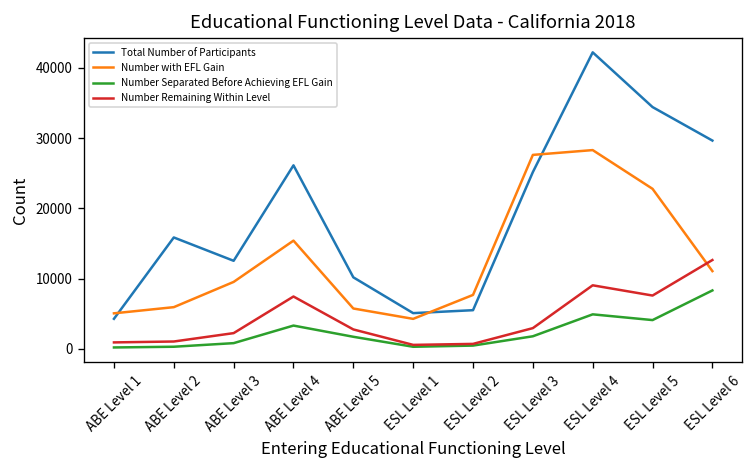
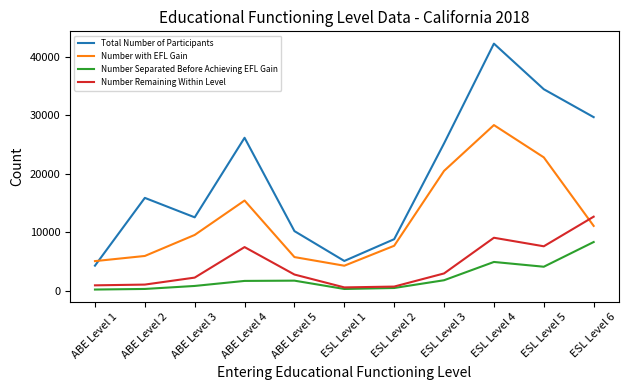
  {
    "Total Number of Participants": {
      "ABE Level 1": 4000,
      "ABE Level 2": 16000,
      "ABE Level 3": 13000,
      "ABE Level 4": 26000,
      "ABE Level 5": 10000,
      "ESL Level 1": 5000,
-     "ESL Level 2": 5000,
+     "ESL Level 2": 9000,
      "ESL Level 3": 25000,
      "ESL Level 4": 42000,
      "ESL Level 5": 34000,
      "ESL Level 6": 30000
    },
    "Number with EFL Gain": {
      "ABE Level 1": 5000,
      "ABE Level 2": 6000,
      "ABE Level 3": 10000,
      "ABE Level 4": 15000,
      "ABE Level 5": 6000,
      "ESL Level 1": 4000,
      "ESL Level 2": 8000,
-     "ESL Level 3": 28000,
+     "ESL Level 3": 20000,
      "ESL Level 4": 28000,
      "ESL Level 5": 23000,
      "ESL Level 6": 11000
    },
    "Number Separated Before Achieving EFL Gain": {
      "ABE Level 1": 0,
      "ABE Level 2": 0,
      "ABE Level 3": 1000,
-     "ABE Level 4": 3000,
+     "ABE Level 4": 2000,
      "ABE Level 5": 2000,
      "ESL Level 3": 2000,
      "ESL Level 4": 5000,
      "ESL Level 5": 4000,
      "ESL Level 6": 8000
    },
    "Number Remaining Within Level": {
      "ABE Level 1": 1000,
      "ABE Level 2": 1000,
      "ABE Level 3": 2000,
      "ABE Level 4": 7000,
      "ABE Level 5": 3000,
      "ESL Level 3": 3000,
      "ESL Level 4": 9000,
      "ESL Level 5": 8000,
      "ESL Level 6": 13000
    }
  }
